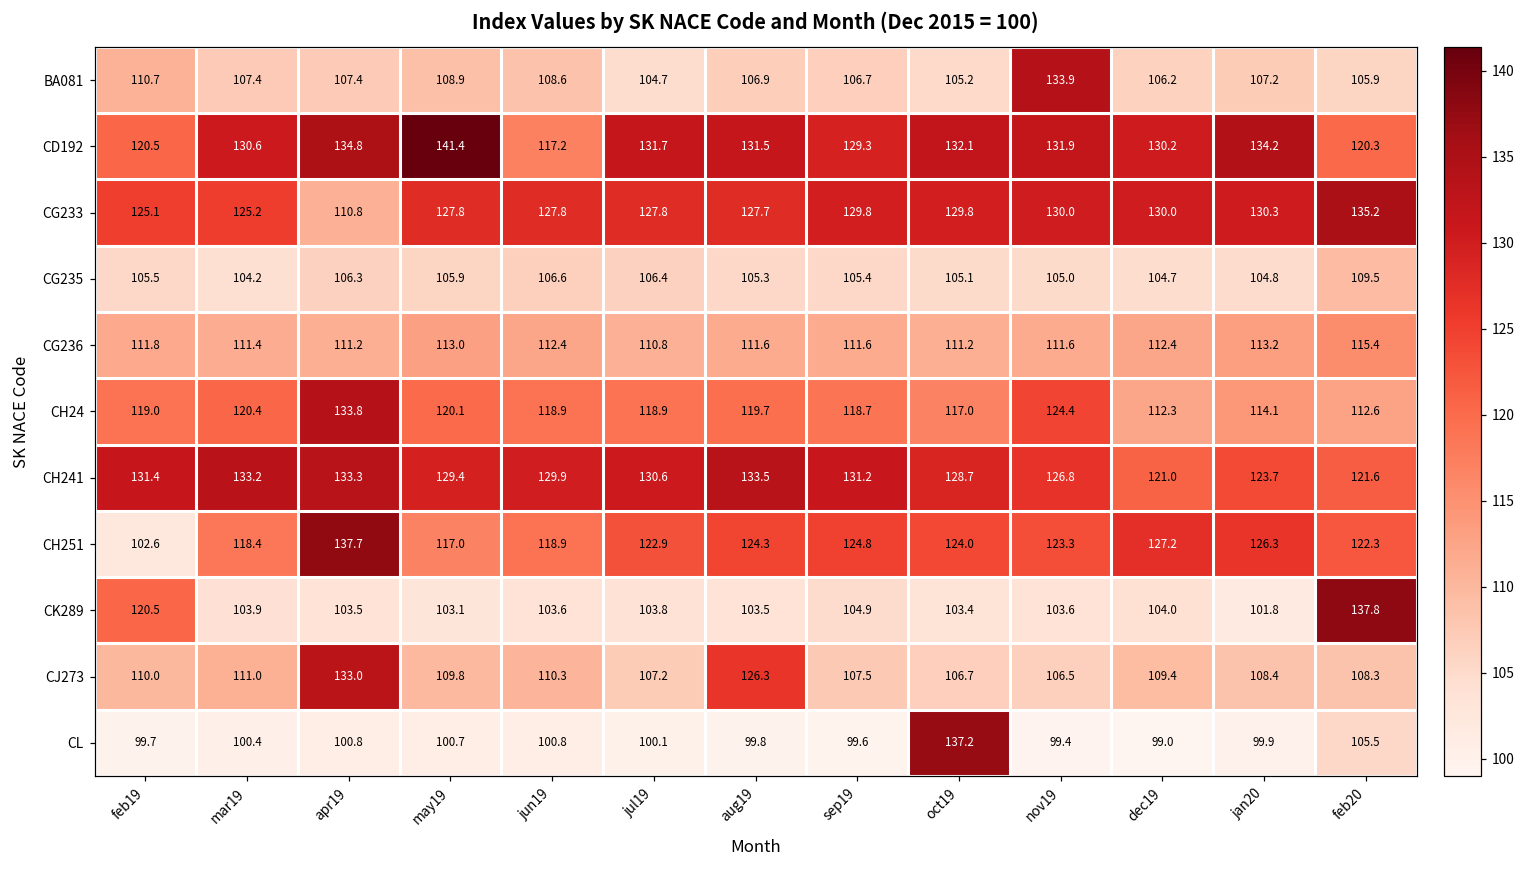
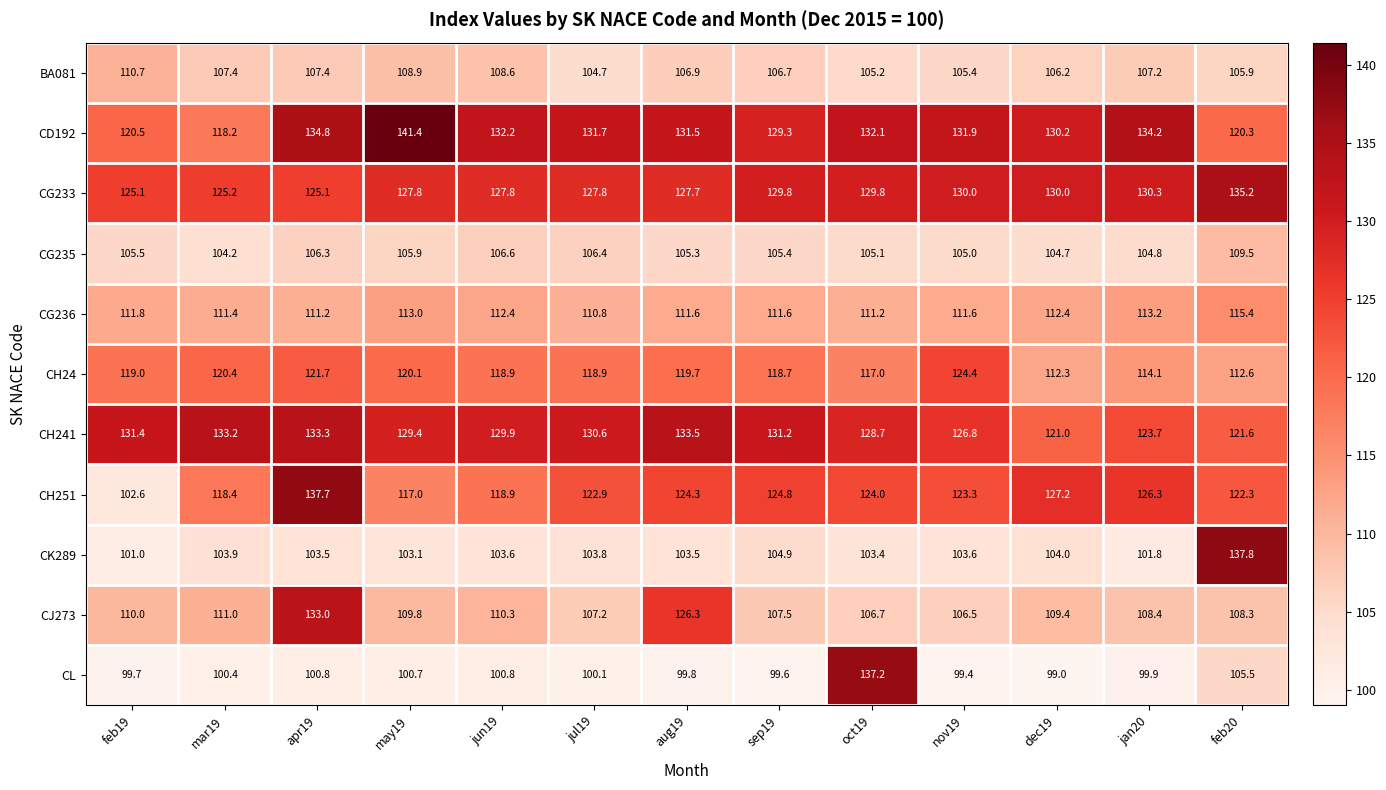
  {
    "BA081": {
      "feb19": 110.7,
      "mar19": 107.4,
      "apr19": 107.4,
      "may19": 108.9,
      "jun19": 108.6,
      "jul19": 104.7,
      "aug19": 106.9,
      "sep19": 106.7,
      "oct19": 105.2,
-     "nov19": 133.9,
+     "nov19": 105.4,
      "dec19": 106.2,
      "jan20": 107.2,
      "feb20": 105.9
    },
    "CD192": {
      "feb19": 120.5,
-     "mar19": 130.6,
+     "mar19": 118.2,
      "apr19": 134.8,
      "may19": 141.4,
-     "jun19": 117.2,
+     "jun19": 132.2,
      "jul19": 131.7,
      "aug19": 131.5,
      "sep19": 129.3,
      "oct19": 132.1,
      "nov19": 131.9,
      "dec19": 130.2,
      "jan20": 134.2,
      "feb20": 120.3
    },
    "CG233": {
      "feb19": 125.1,
      "mar19": 125.2,
-     "apr19": 110.8,
+     "apr19": 125.1,
      "may19": 127.8,
      "jun19": 127.8,
      "jul19": 127.8,
      "aug19": 127.7,
      "sep19": 129.8,
      "oct19": 129.8,
      "nov19": 130.0,
      "dec19": 130.0,
      "jan20": 130.3,
      "feb20": 135.2
    },
    "CG235": {
      "feb19": 105.5,
      "mar19": 104.2,
      "apr19": 106.3,
      "may19": 105.9,
      "jun19": 106.6,
      "jul19": 106.4,
      "aug19": 105.3,
      "sep19": 105.4,
      "oct19": 105.1,
      "nov19": 105.0,
      "dec19": 104.7,
      "jan20": 104.8,
      "feb20": 109.5
    },
    "CG236": {
      "feb19": 111.8,
      "mar19": 111.4,
      "apr19": 111.2,
      "may19": 113.0,
      "jun19": 112.4,
      "jul19": 110.8,
      "aug19": 111.6,
      "sep19": 111.6,
      "oct19": 111.2,
      "nov19": 111.6,
      "dec19": 112.4,
      "jan20": 113.2,
      "feb20": 115.4
    },
    "CH24": {
      "feb19": 119.0,
      "mar19": 120.4,
-     "apr19": 133.8,
+     "apr19": 121.7,
      "may19": 120.1,
      "jun19": 118.9,
      "jul19": 118.9,
      "aug19": 119.7,
      "sep19": 118.7,
      "oct19": 117.0,
      "nov19": 124.4,
      "dec19": 112.3,
      "jan20": 114.1,
      "feb20": 112.6
    },
    "CH241": {
      "feb19": 131.4,
      "mar19": 133.2,
      "apr19": 133.3,
      "may19": 129.4,
      "jun19": 129.9,
      "jul19": 130.6,
      "aug19": 133.5,
      "sep19": 131.2,
      "oct19": 128.7,
      "nov19": 126.8,
      "dec19": 121.0,
      "jan20": 123.7,
      "feb20": 121.6
    },
    "CH251": {
      "feb19": 102.6,
      "mar19": 118.4,
      "apr19": 137.7,
      "may19": 117.0,
      "jun19": 118.9,
      "jul19": 122.9,
      "aug19": 124.3,
      "sep19": 124.8,
      "oct19": 124.0,
      "nov19": 123.3,
      "dec19": 127.2,
      "jan20": 126.3,
      "feb20": 122.3
    },
    "CK289": {
-     "feb19": 120.5,
+     "feb19": 101.0,
      "mar19": 103.9,
      "apr19": 103.5,
      "may19": 103.1,
      "jun19": 103.6,
      "jul19": 103.8,
      "aug19": 103.5,
      "sep19": 104.9,
      "oct19": 103.4,
      "nov19": 103.6,
      "dec19": 104.0,
      "jan20": 101.8,
      "feb20": 137.8
    },
    "CJ273": {
      "feb19": 110.0,
      "mar19": 111.0,
      "apr19": 133.0,
      "may19": 109.8,
      "jun19": 110.3,
      "jul19": 107.2,
      "aug19": 126.3,
      "sep19": 107.5,
      "oct19": 106.7,
      "nov19": 106.5,
      "dec19": 109.4,
      "jan20": 108.4,
      "feb20": 108.3
    },
    "CL": {
      "feb19": 99.7,
      "mar19": 100.4,
      "apr19": 100.8,
      "may19": 100.7,
      "jun19": 100.8,
      "jul19": 100.1,
      "aug19": 99.8,
      "sep19": 99.6,
      "oct19": 137.2,
      "nov19": 99.4,
      "dec19": 99.0,
      "jan20": 99.9,
      "feb20": 105.5
    }
  }
